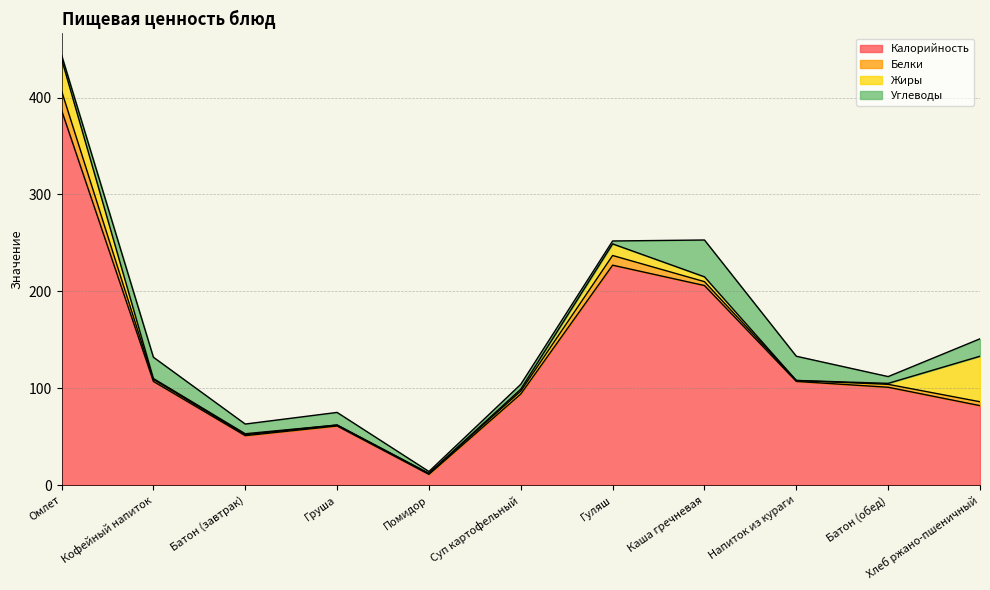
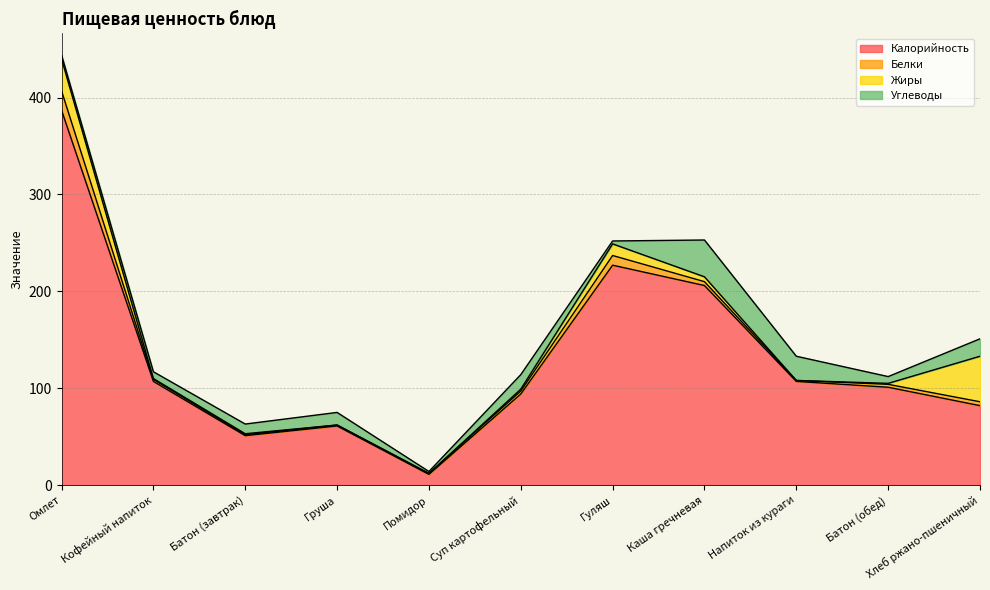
  {
    "Калорийность": {
      "Омлет": 390,
      "Суп картофельный": 90,
      "Гуляш": 230,
      "Каша гречневая": 210,
      "Батон (обед)": 100,
      "Хлеб ржано-пшеничный": 80
    },
    "Белки": {
      "Омлет": 20,
      "Гуляш": 10,
      "Каша гречневая": 0,
      "Хлеб ржано-пшеничный": 0
    },
    "Жиры": {
      "Омлет": 30,
      "Гуляш": 10,
      "Каша гречневая": 10,
      "Хлеб ржано-пшеничный": 50
    },
    "Углеводы": {
      "Омлет": 0,
-     "Кофейный напиток": 20,
+     "Кофейный напиток": 10,
      "Батон (завтрак)": 10,
      "Груша": 10,
-     "Суп картофельный": 10,
+     "Суп картофельный": 20,
      "Гуляш": 0,
      "Каша гречневая": 40,
      "Напиток из кураги": 30,
      "Батон (обед)": 10,
      "Хлеб ржано-пшеничный": 20
    }
  }
